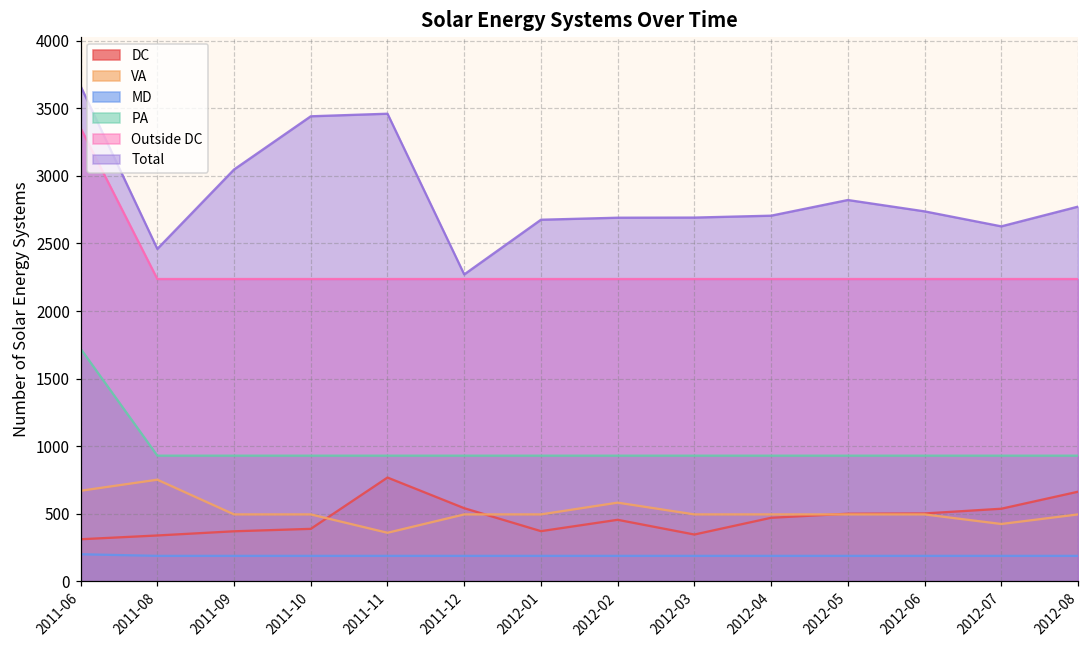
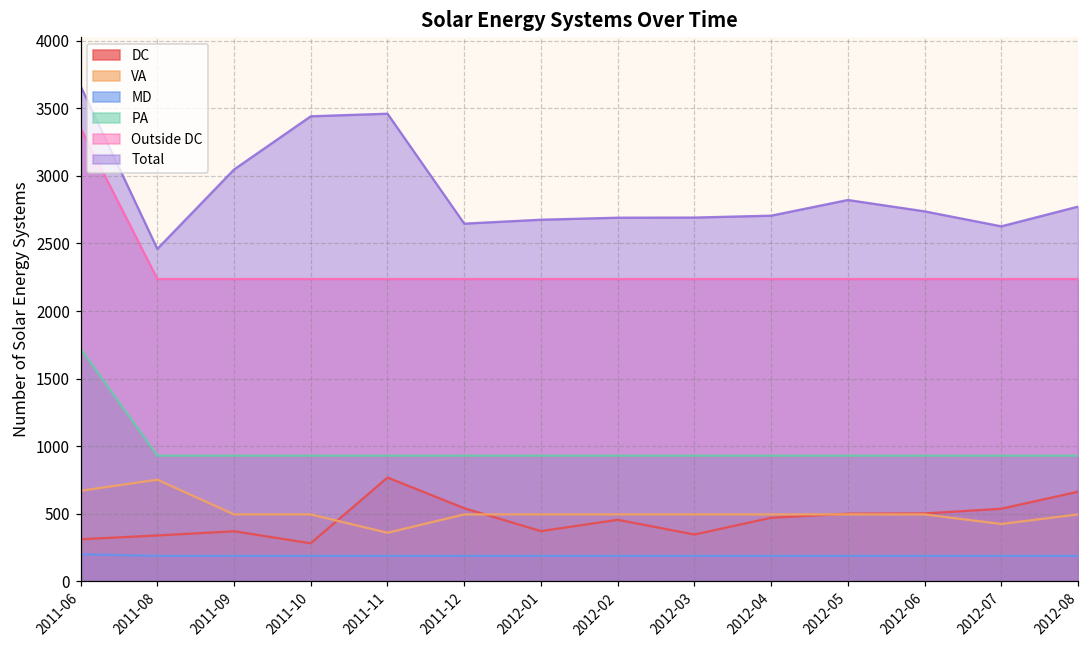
  {
    "DC": {
      "2011-06": 310,
      "2011-08": 340,
      "2011-09": 370,
-     "2011-10": 390,
+     "2011-10": 280,
      "2011-11": 770,
      "2011-12": 540,
      "2012-01": 370,
      "2012-02": 450,
      "2012-03": 350,
      "2012-04": 470,
      "2012-07": 540,
      "2012-08": 660
    },
    "VA": {
      "2011-06": 670,
      "2011-08": 750,
      "2011-09": 490,
      "2011-10": 490,
      "2011-11": 360,
      "2011-12": 490,
      "2012-01": 490,
-     "2012-02": 580,
+     "2012-02": 490,
      "2012-03": 490,
      "2012-04": 490,
      "2012-07": 420,
      "2012-08": 490
    },
    "MD": {
      "2011-06": 200,
      "2011-08": 190,
      "2011-09": 190,
      "2011-10": 190,
      "2011-11": 190,
      "2011-12": 190,
      "2012-01": 190,
      "2012-02": 190,
      "2012-03": 190,
      "2012-04": 190,
      "2012-05": 190,
      "2012-06": 190,
      "2012-07": 190,
      "2012-08": 190
    },
    "PA": {
      "2011-06": 1720,
      "2011-08": 930,
      "2011-09": 930,
      "2011-10": 930,
      "2011-11": 930,
      "2011-12": 930,
      "2012-01": 930,
      "2012-02": 930,
      "2012-03": 930,
      "2012-04": 930,
      "2012-05": 930,
      "2012-06": 930,
      "2012-07": 930,
      "2012-08": 930
    },
    "Outside DC": {
      "2011-06": 3360,
      "2011-08": 2240,
      "2011-09": 2240,
      "2011-10": 2240,
      "2011-11": 2240,
      "2011-12": 2240,
      "2012-01": 2240,
      "2012-02": 2240,
      "2012-03": 2240,
      "2012-04": 2240,
      "2012-05": 2240,
      "2012-06": 2240,
      "2012-07": 2240,
      "2012-08": 2240
    },
    "Total": {
      "2011-06": 3670,
      "2011-08": 2460,
      "2011-09": 3050,
      "2011-10": 3440,
      "2011-11": 3460,
-     "2011-12": 2270,
+     "2011-12": 2650,
      "2012-01": 2680,
      "2012-02": 2690,
      "2012-03": 2690,
      "2012-04": 2710,
      "2012-05": 2820,
      "2012-06": 2740,
      "2012-07": 2630,
      "2012-08": 2770
    }
  }
